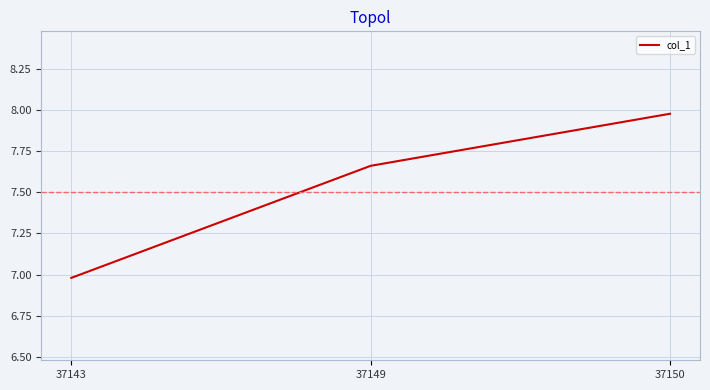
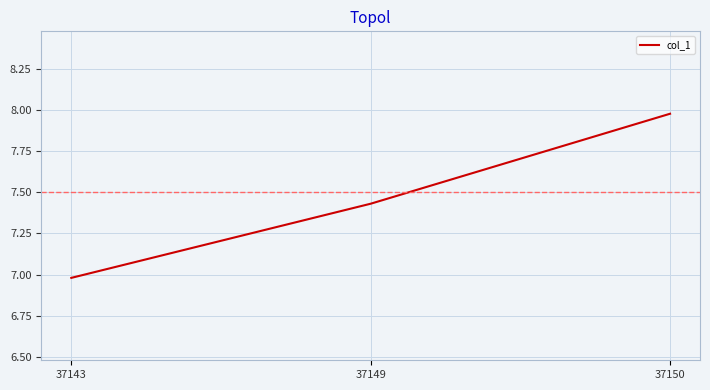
  {
    "37143": 6.98,
-   "37149": 7.66,
+   "37149": 7.43,
    "37150": 7.98
  }
